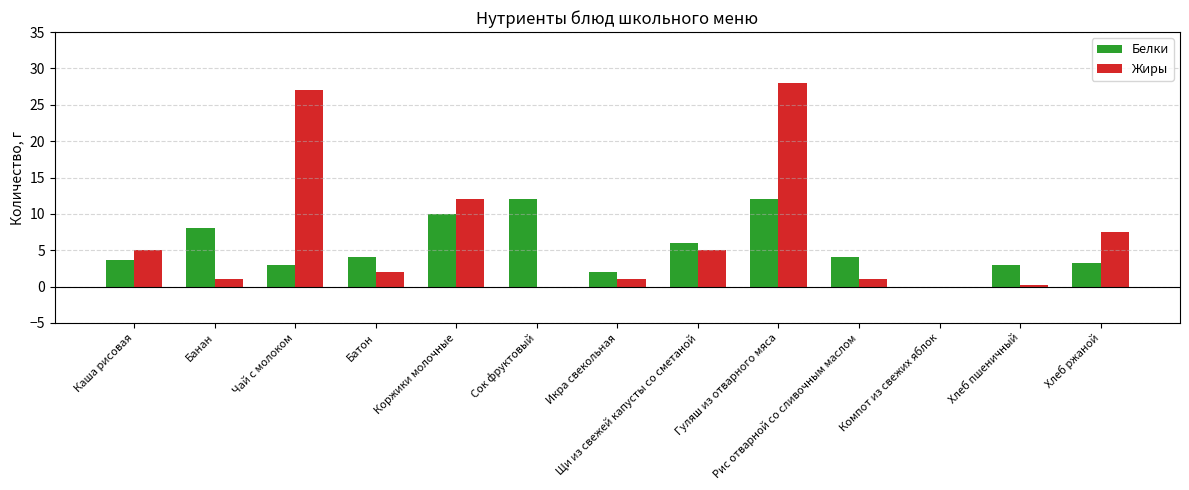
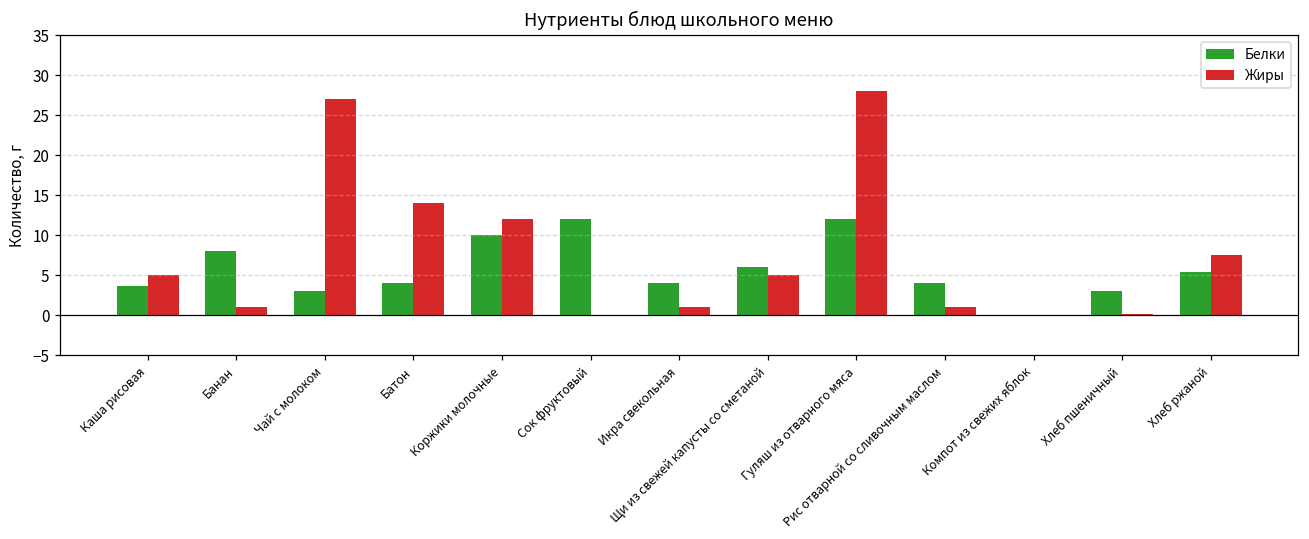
  {
    "Белки": {
      "Каша рисовая": 4,
      "Банан": 8,
      "Чай с молоком": 3,
      "Батон": 4,
      "Коржики молочные": 10,
      "Сок фруктовый": 12,
-     "Икра свекольная": 2,
+     "Икра свекольная": 4,
      "Щи из свежей капусты со сметаной": 6,
      "Гуляш из отварного мяса": 12,
      "Рис отварной со сливочным маслом": 4,
      "Компот из свежих яблок": 0,
      "Хлеб пшеничный": 3,
-     "Хлеб ржаной": 3
+     "Хлеб ржаной": 5
    },
    "Жиры": {
      "Каша рисовая": 5,
      "Банан": 1,
      "Чай с молоком": 27,
-     "Батон": 2,
+     "Батон": 14,
      "Коржики молочные": 12,
      "Сок фруктовый": 0,
      "Икра свекольная": 1,
      "Щи из свежей капусты со сметаной": 5,
      "Гуляш из отварного мяса": 28,
      "Рис отварной со сливочным маслом": 1,
      "Компот из свежих яблок": 0,
      "Хлеб ржаной": 8
    }
  }
